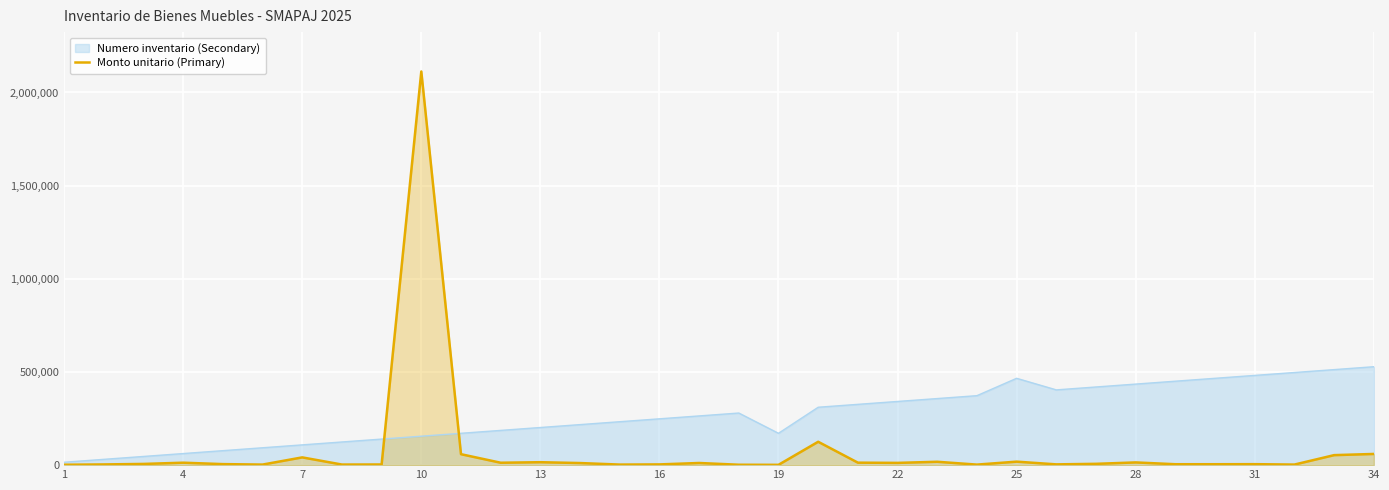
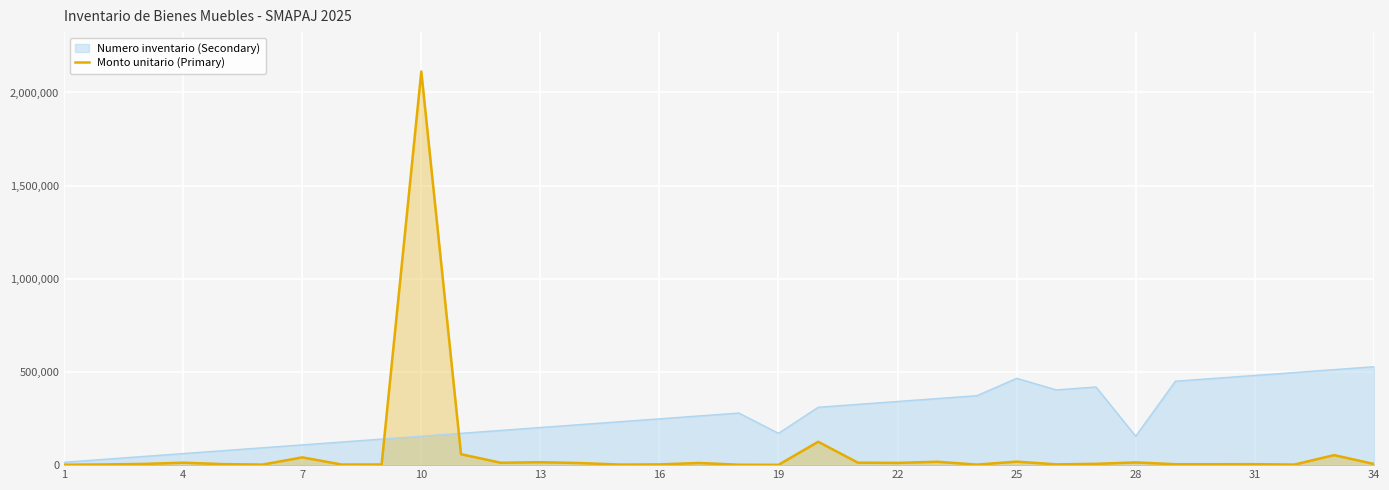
  {
    "Numero inventario (Secondary)": {
      "4": "60,000",
      "7": "110,000",
      "10": "160,000",
      "13": "200,000",
      "16": "250,000",
      "19": "170,000",
      "22": "340,000",
      "25": "470,000",
-     "28": "430,000",
+     "28": "160,000",
      "31": "480,000",
      "34": "530,000"
    },
    "Monto unitario (Primary)": {
      "4": "10,000",
      "7": "40,000",
      "10": "2,110,000",
      "13": "20,000",
      "16": "0",
      "19": "0",
      "22": "10,000",
      "25": "20,000",
      "28": "10,000",
      "31": "10,000",
-     "34": "60,000"
+     "34": "10,000"
    }
  }
